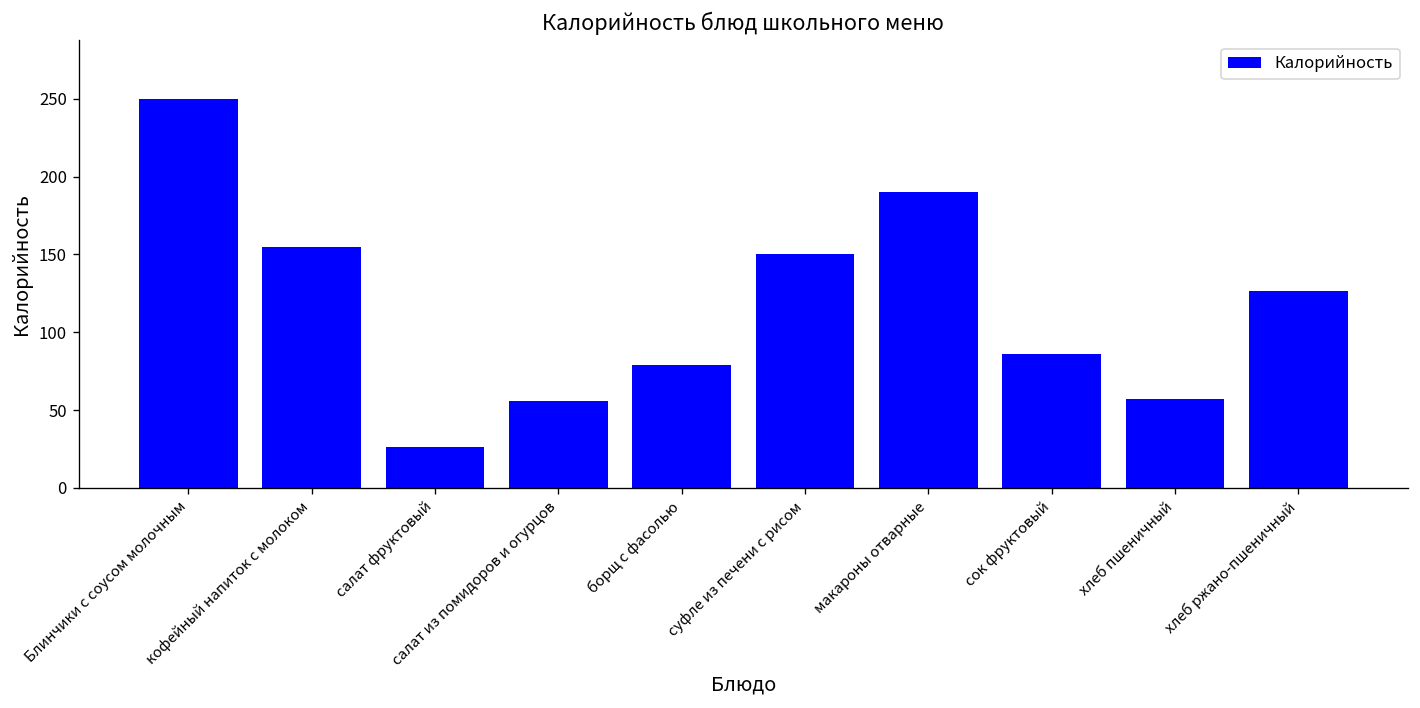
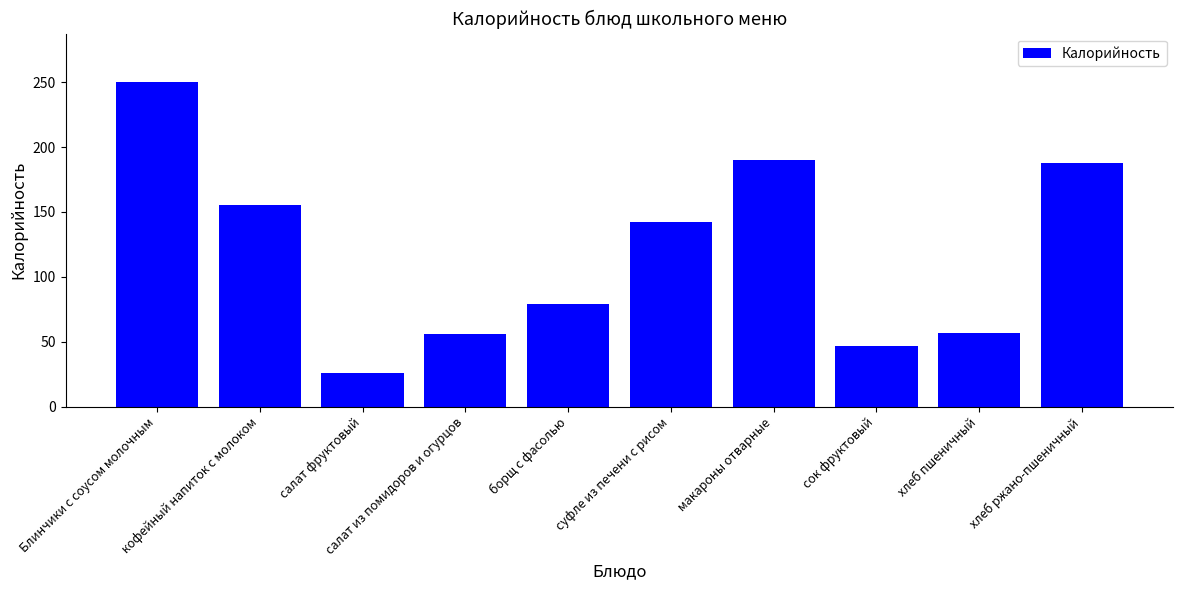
  {
    "Блинчики с соусом молочным": 250,
    "кофейный напиток с молоком": 155,
    "салат фруктовый": 26,
    "салат из помидоров и огурцов": 56,
    "борщ с фасолью": 79,
-   "суфле из печени с рисом": 150,
+   "суфле из печени с рисом": 142,
    "макароны отварные": 190,
-   "сок фруктовый": 86,
+   "сок фруктовый": 47,
    "хлеб пшеничный": 57,
-   "хлеб ржано-пшеничный": 127
+   "хлеб ржано-пшеничный": 188
  }
